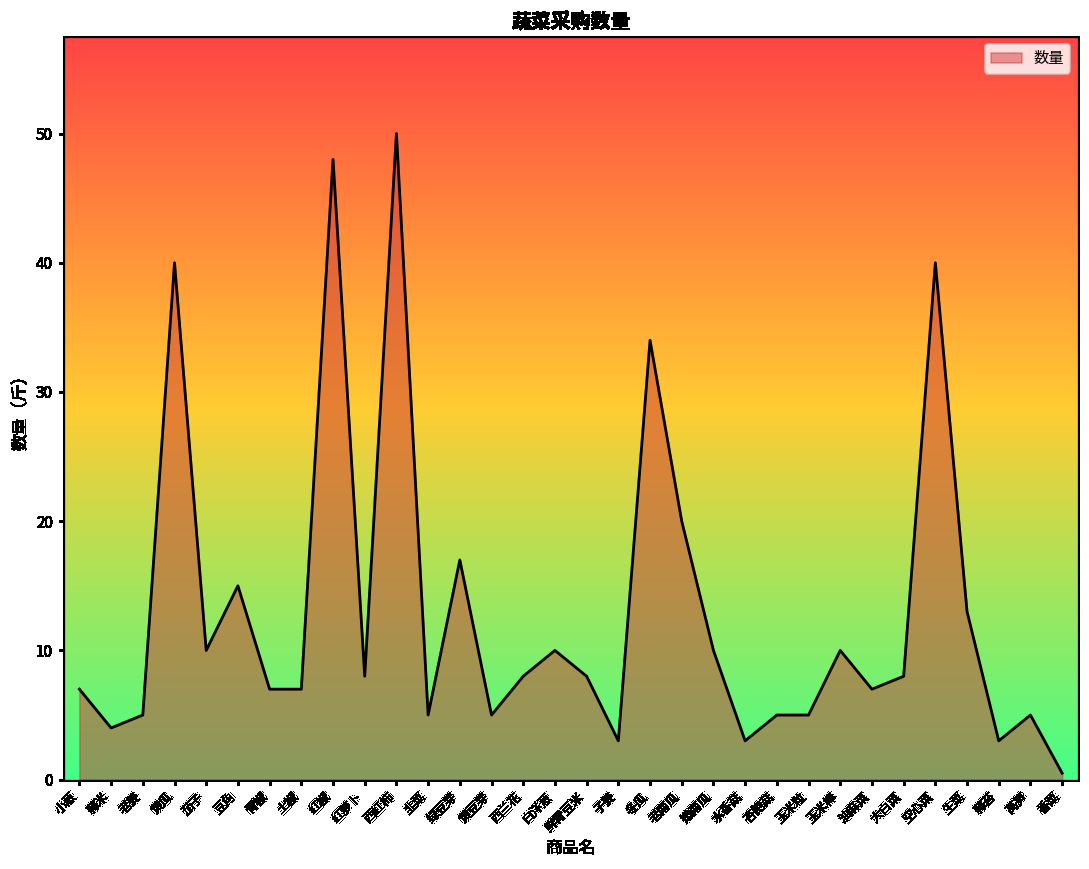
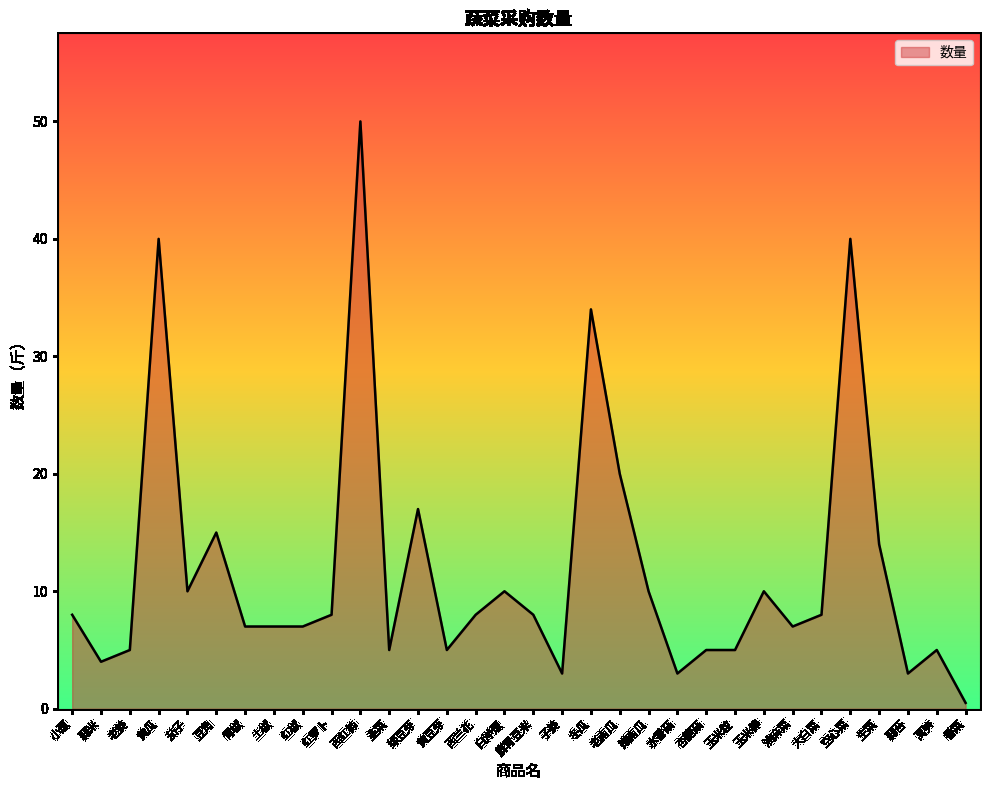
  {
-   "小葱": 7,
+   "小葱": 8,
    "蒜米": 4,
    "老姜": 5,
    "黄瓜": 40,
    "茄子": 10,
    "豆角": 15,
    "青椒": 7,
    "土椒": 7,
-   "红椒": 48,
+   "红椒": 7,
    "红萝卜": 8,
    "西红柿": 50,
    "韭菜": 5,
    "绿豆芽": 17,
    "黄豆芽": 5,
    "西兰花": 8,
    "白洋葱": 10,
    "鲜青豆米": 8,
    "子姜": 3,
    "冬瓜": 34,
    "老南瓜": 20,
    "嫩南瓜": 10,
    "水香菇": 3,
    "杏鲍菇": 5,
    "玉米粒": 5,
    "玉米棒": 10,
    "油麻菜": 7,
    "大白菜": 8,
    "空心菜": 40,
-   "生菜": 13,
+   "生菜": 14,
    "蒜苔": 3,
    "莴笋": 5,
    "香菜": 0.5
  }
